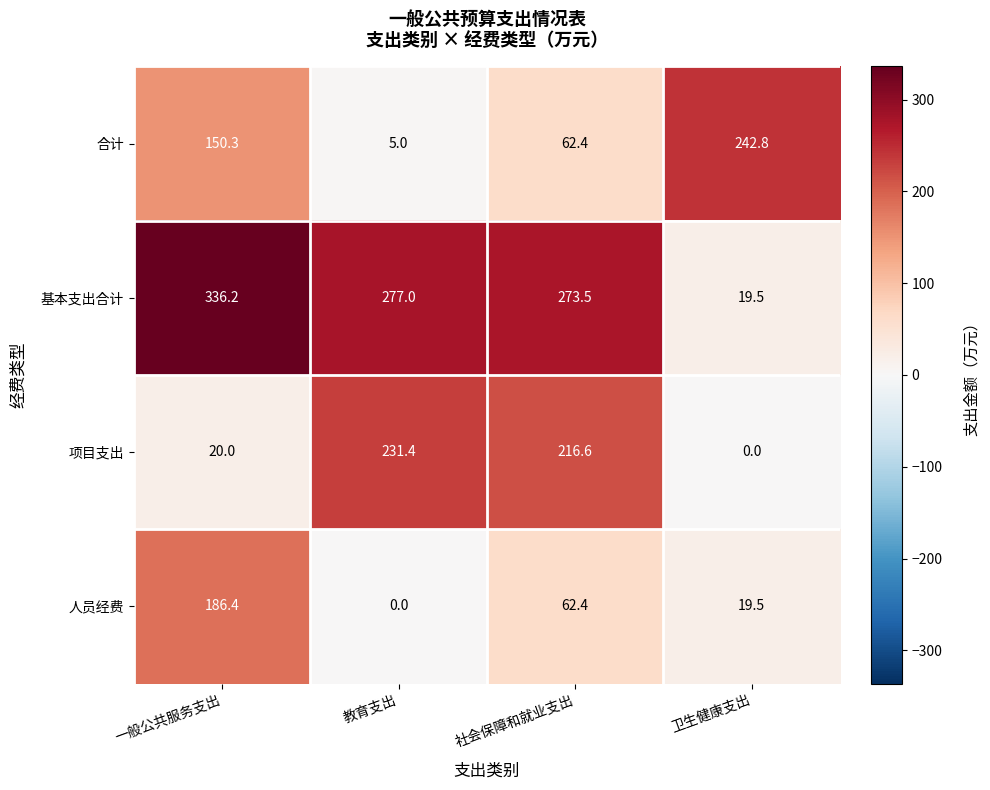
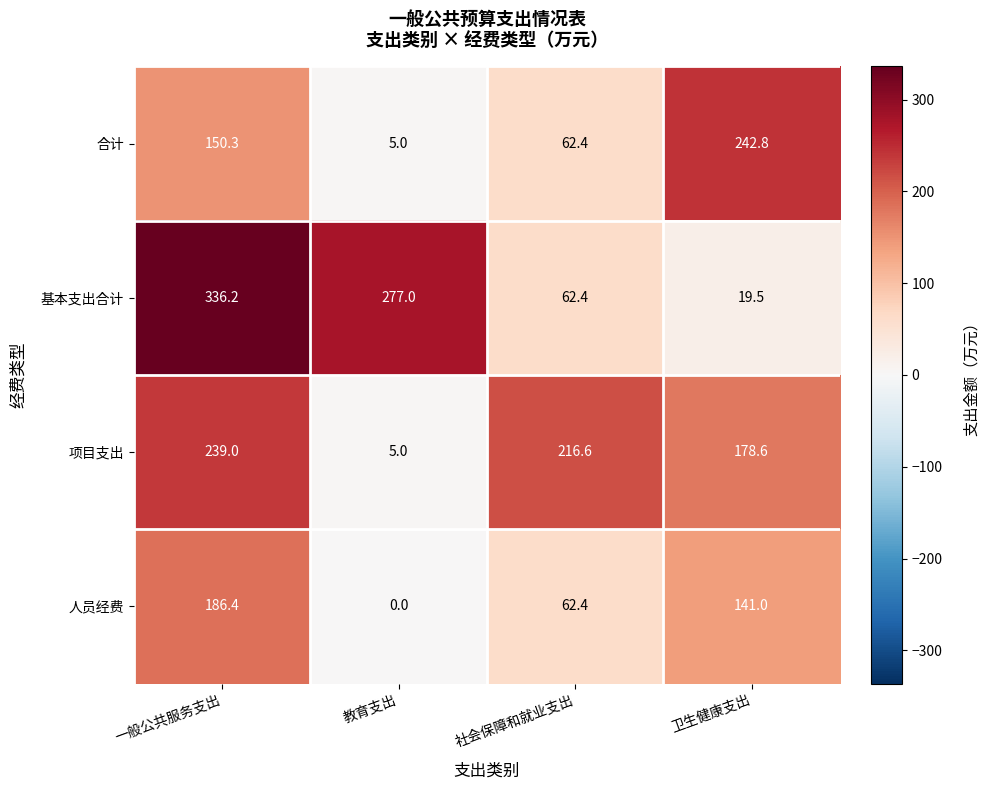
  {
    "合计": {
      "一般公共服务支出": 150.3,
      "教育支出": 5.0,
      "社会保障和就业支出": 62.4,
      "卫生健康支出": 242.8
    },
    "基本支出合计": {
      "一般公共服务支出": 336.2,
      "教育支出": 277.0,
-     "社会保障和就业支出": 273.5,
+     "社会保障和就业支出": 62.4,
      "卫生健康支出": 19.5
    },
    "项目支出": {
-     "一般公共服务支出": 20.0,
-     "教育支出": 231.4,
+     "一般公共服务支出": 239.0,
+     "教育支出": 5.0,
      "社会保障和就业支出": 216.6,
-     "卫生健康支出": 0.0
+     "卫生健康支出": 178.6
    },
    "人员经费": {
      "一般公共服务支出": 186.4,
      "教育支出": 0.0,
      "社会保障和就业支出": 62.4,
-     "卫生健康支出": 19.5
+     "卫生健康支出": 141.0
    }
  }
